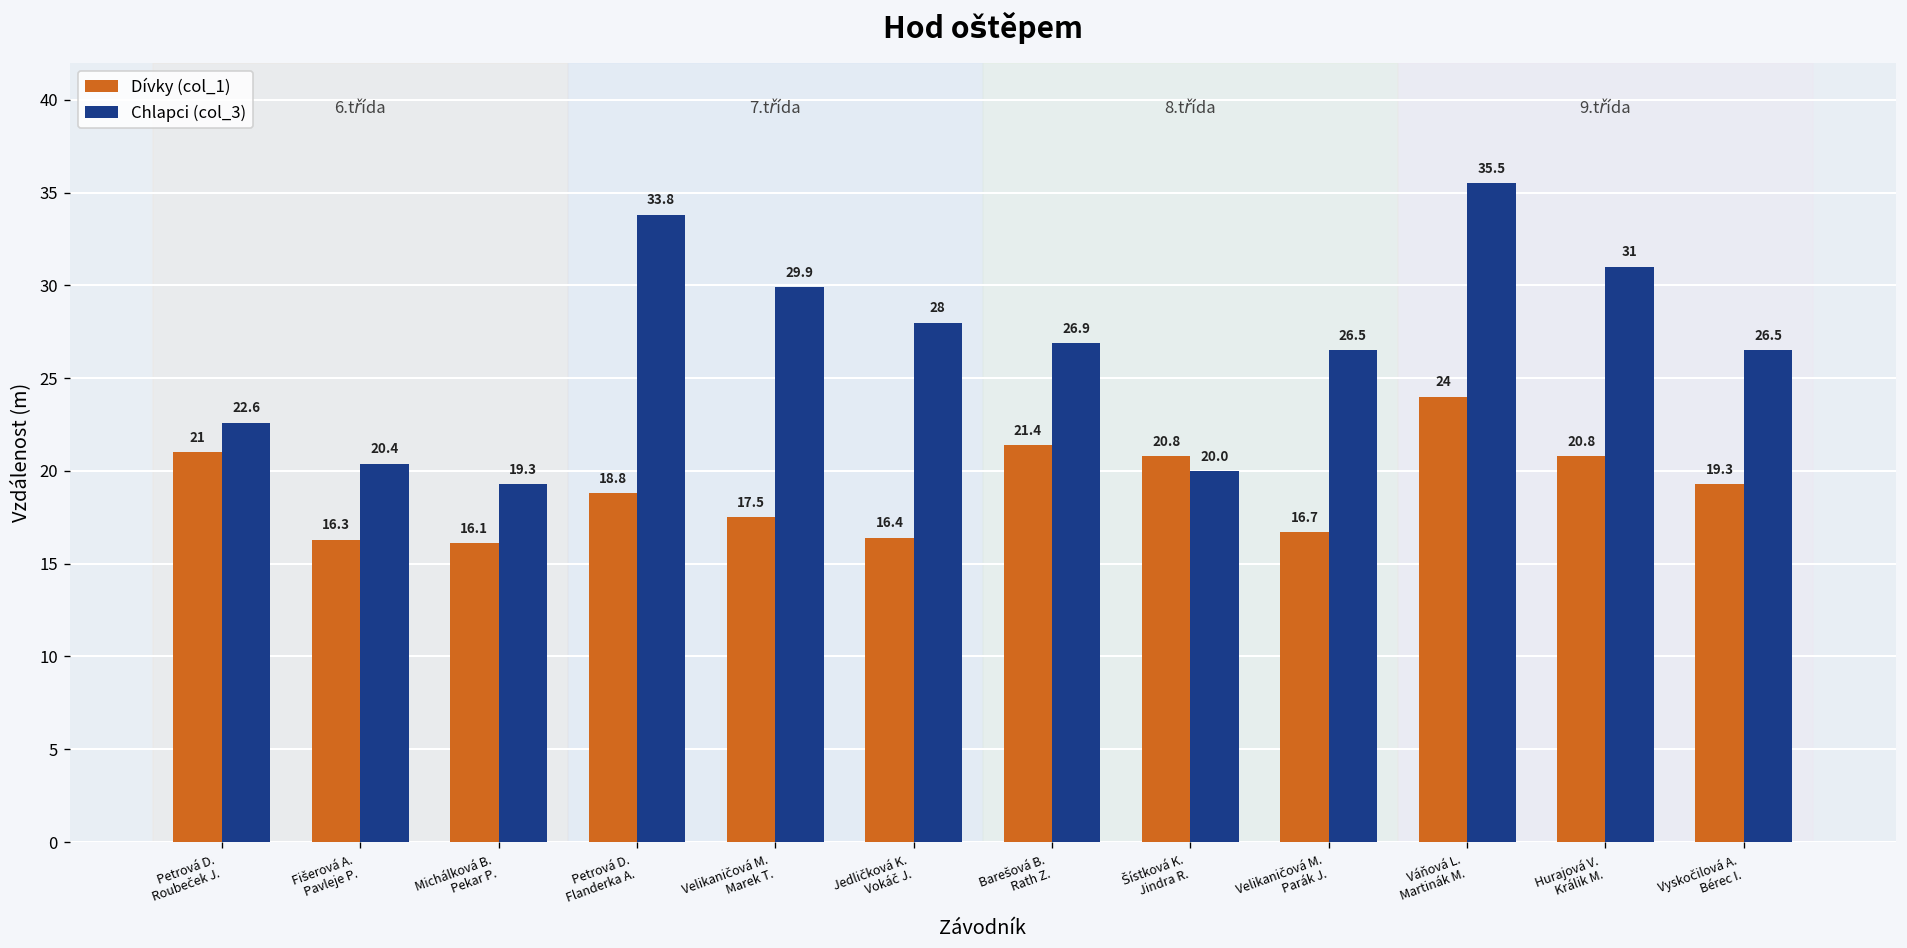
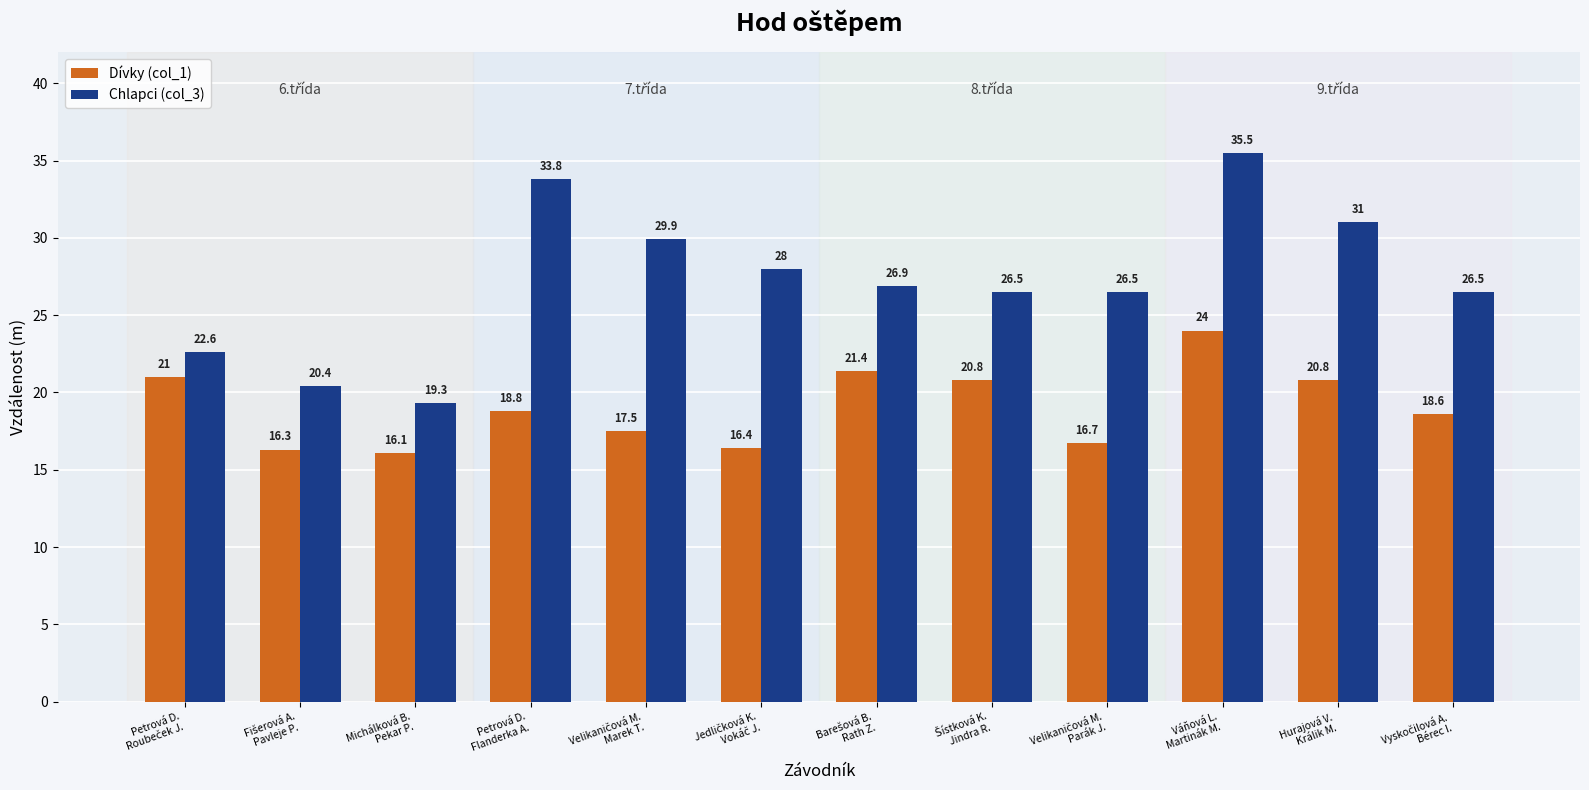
  {
    "Dívky (col_1)": {
      "Petrová D. Roubeček J.": 21,
      "Fišerová A. Pavleje P.": 16.3,
      "Michálková B. Pekar P.": 16.1,
      "Petrová D. Flanderka A.": 18.8,
      "Velikaničová M. Marek T.": 17.5,
      "Jedličková K. Vokáč J.": 16.4,
      "Barešová B. Rath Z.": 21.4,
      "Šístková K. Jindra R.": 20.8,
      "Velikaničová M. Parák J.": 16.7,
      "Váňová L. Martinák M.": 24,
      "Hurajová V. Králik M.": 20.8,
-     "Vyskočilová A. Bérec I.": 19.3
+     "Vyskočilová A. Bérec I.": 18.6
    },
    "Chlapci (col_3)": {
      "Petrová D. Roubeček J.": 22.6,
      "Fišerová A. Pavleje P.": 20.4,
      "Michálková B. Pekar P.": 19.3,
      "Petrová D. Flanderka A.": 33.8,
      "Velikaničová M. Marek T.": 29.9,
      "Jedličková K. Vokáč J.": 28,
      "Barešová B. Rath Z.": 26.9,
-     "Šístková K. Jindra R.": 20.0,
+     "Šístková K. Jindra R.": 26.5,
      "Velikaničová M. Parák J.": 26.5,
      "Váňová L. Martinák M.": 35.5,
      "Hurajová V. Králik M.": 31,
      "Vyskočilová A. Bérec I.": 26.5
    }
  }
